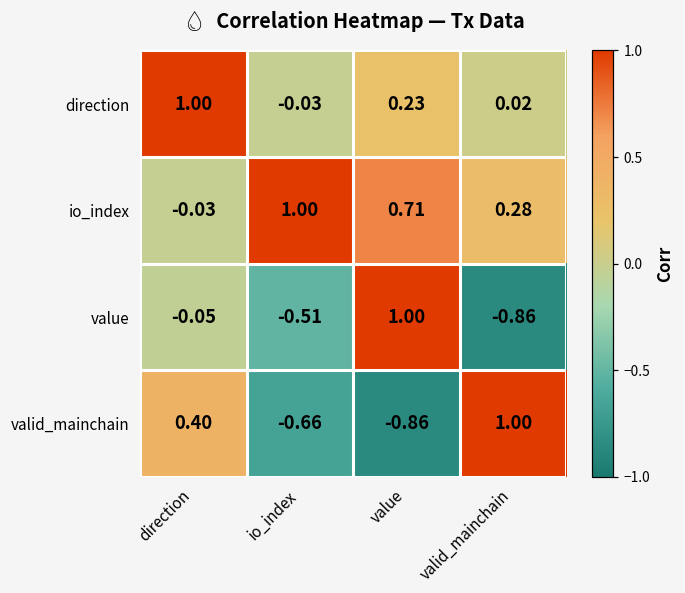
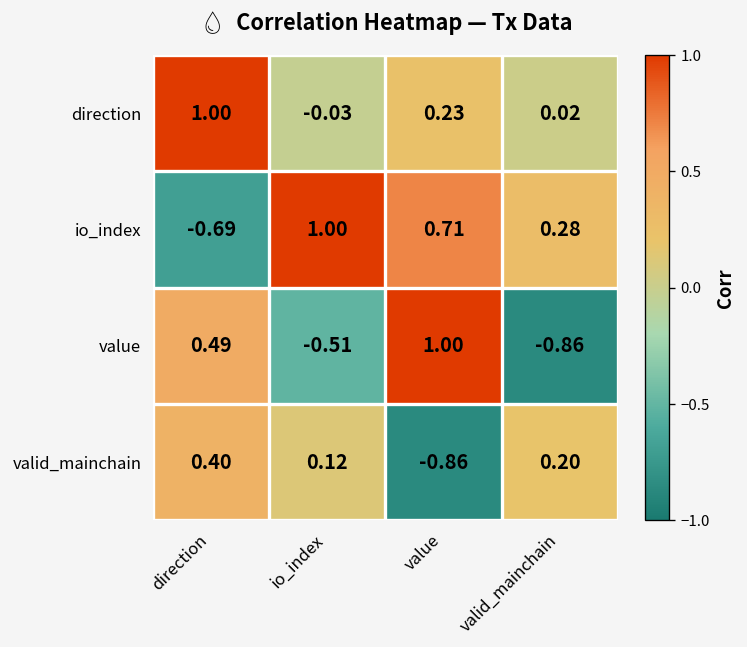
  {
    "direction": {
      "direction": 1.00,
      "io_index": -0.03,
      "value": 0.23,
      "valid_mainchain": 0.02
    },
    "io_index": {
-     "direction": -0.03,
+     "direction": -0.69,
      "io_index": 1.00,
      "value": 0.71,
      "valid_mainchain": 0.28
    },
    "value": {
-     "direction": -0.05,
+     "direction": 0.49,
      "io_index": -0.51,
      "value": 1.00,
      "valid_mainchain": -0.86
    },
    "valid_mainchain": {
      "direction": 0.40,
-     "io_index": -0.66,
+     "io_index": 0.12,
      "value": -0.86,
-     "valid_mainchain": 1.00
+     "valid_mainchain": 0.20
    }
  }
